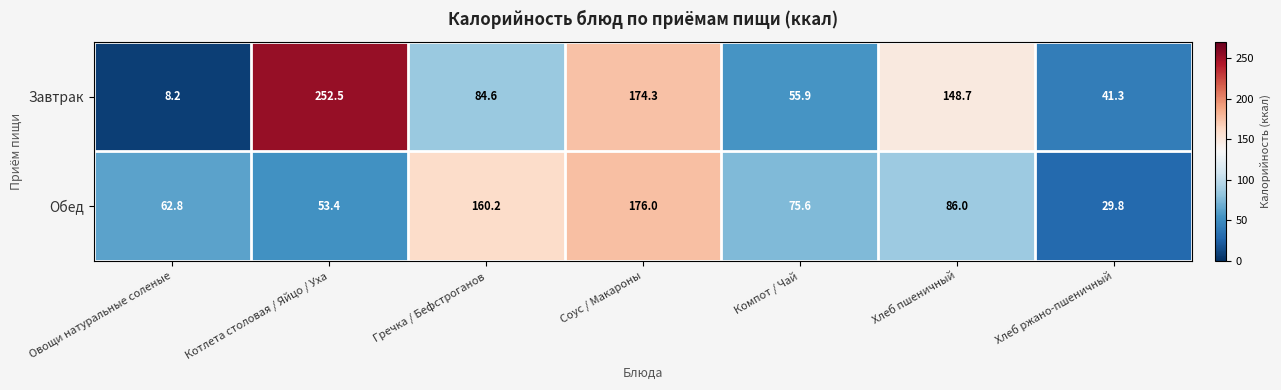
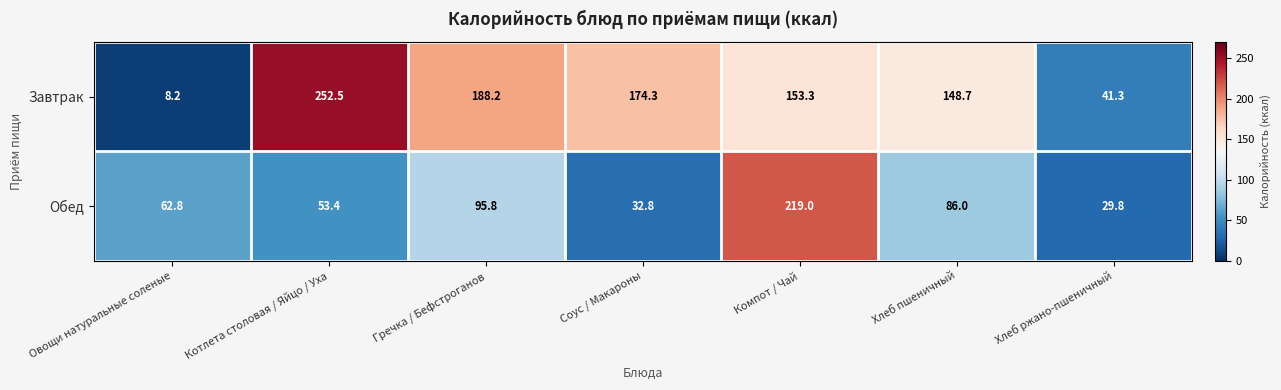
  {
    "Завтрак": {
      "Овощи натуральные соленые": 8.2,
      "Котлета столовая / Яйцо / Уха": 252.5,
-     "Гречка / Бефстроганов": 84.6,
+     "Гречка / Бефстроганов": 188.2,
      "Соус / Макароны": 174.3,
-     "Компот / Чай": 55.9,
+     "Компот / Чай": 153.3,
      "Хлеб пшеничный": 148.7,
      "Хлеб ржано-пшеничный": 41.3
    },
    "Обед": {
      "Овощи натуральные соленые": 62.8,
      "Котлета столовая / Яйцо / Уха": 53.4,
-     "Гречка / Бефстроганов": 160.2,
-     "Соус / Макароны": 176.0,
-     "Компот / Чай": 75.6,
+     "Гречка / Бефстроганов": 95.8,
+     "Соус / Макароны": 32.8,
+     "Компот / Чай": 219.0,
      "Хлеб пшеничный": 86.0,
      "Хлеб ржано-пшеничный": 29.8
    }
  }
